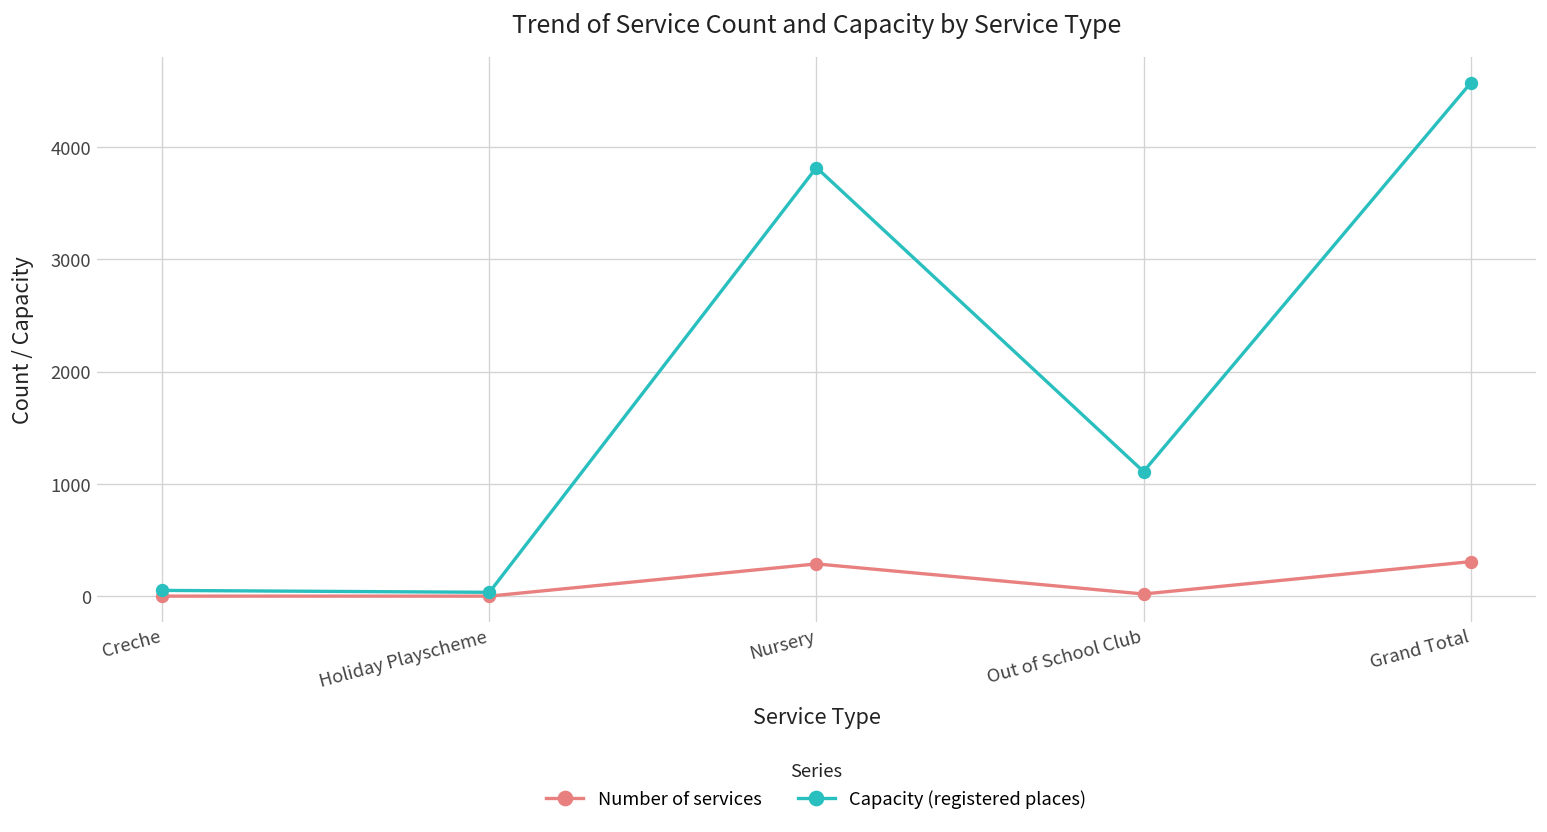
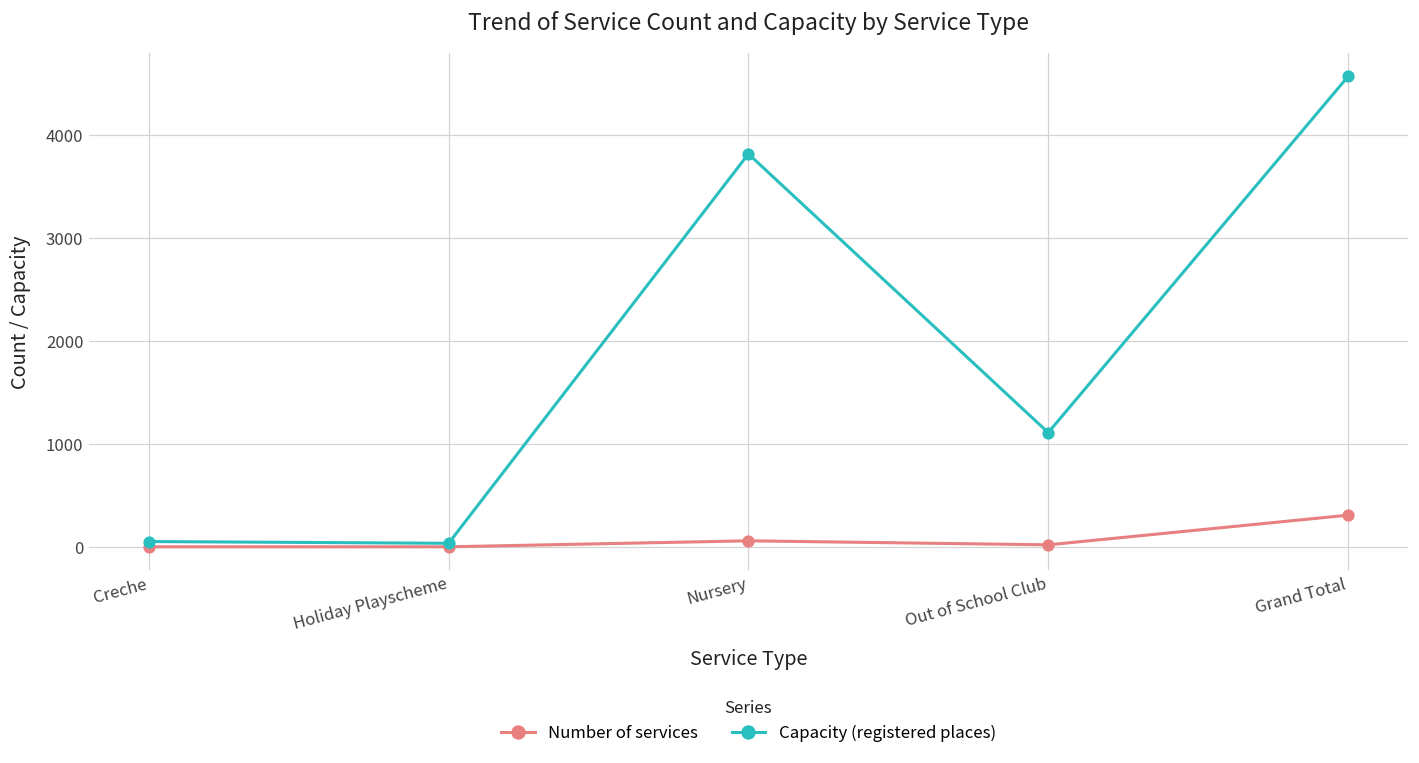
  {
    "Number of services": {
      "Creche": 0,
      "Holiday Playscheme": 0,
-     "Nursery": 300,
+     "Nursery": 100,
      "Out of School Club": 0,
      "Grand Total": 300
    },
    "Capacity (registered places)": {
      "Creche": 100,
      "Holiday Playscheme": 0,
      "Nursery": 3800,
      "Out of School Club": 1100,
      "Grand Total": 4600
    }
  }
